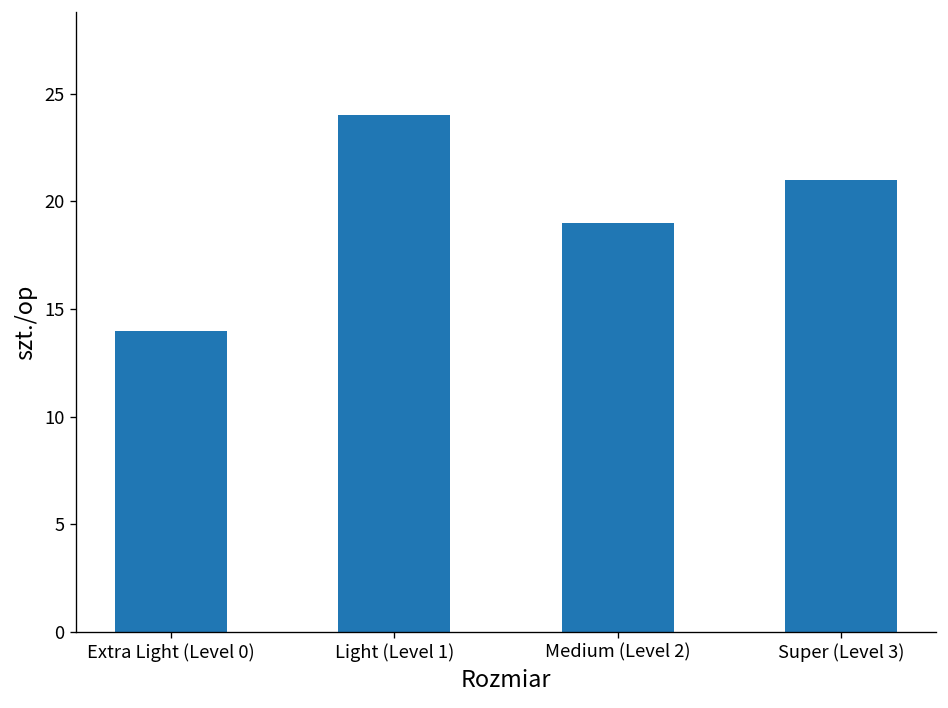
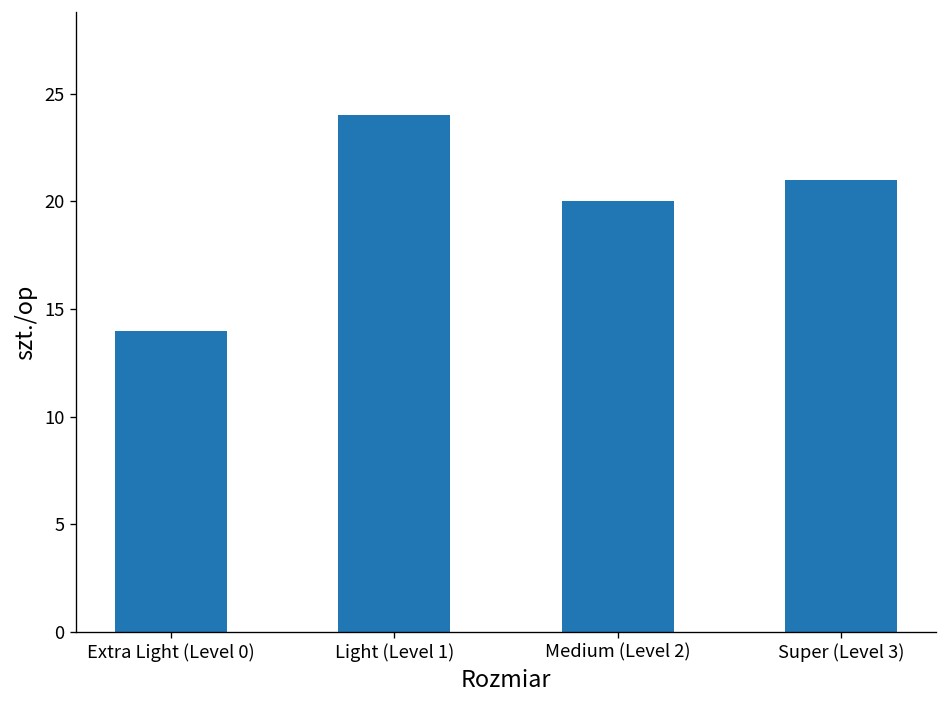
  {
    "Extra Light (Level 0)": 14,
    "Light (Level 1)": 24,
-   "Medium (Level 2)": 19,
+   "Medium (Level 2)": 20,
    "Super (Level 3)": 21
  }
